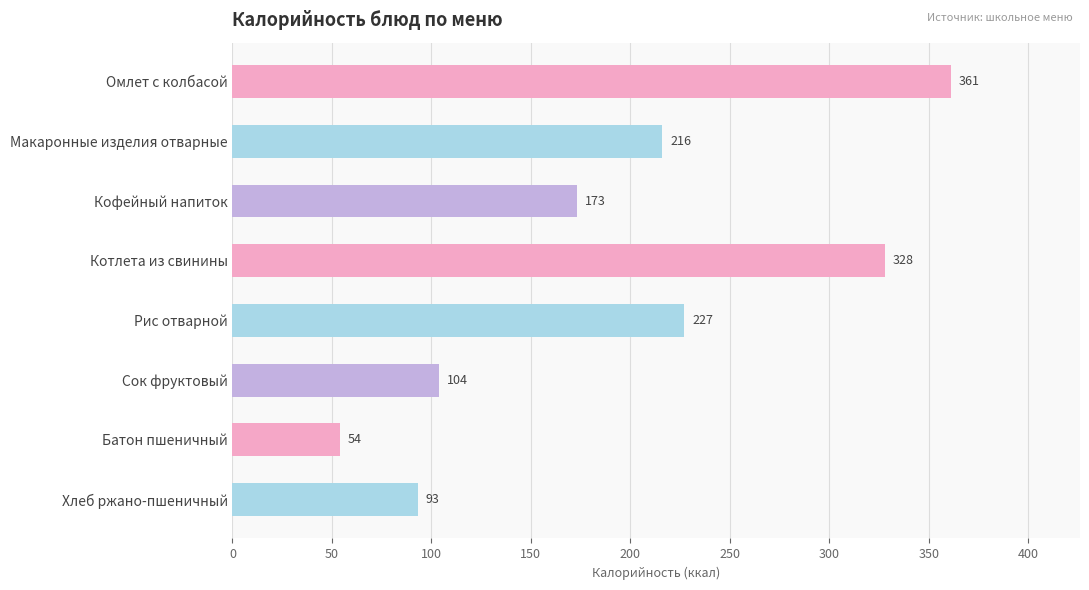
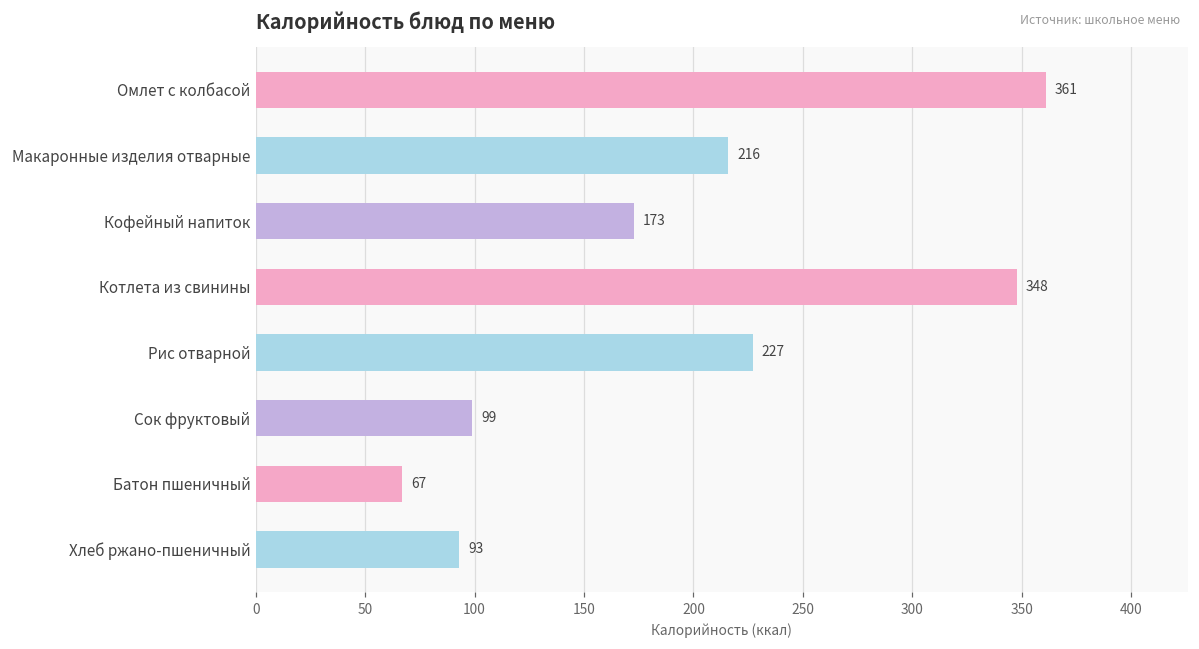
  {
    "Омлет с колбасой": 361,
    "Макаронные изделия отварные": 216,
    "Кофейный напиток": 173,
-   "Котлета из свинины": 328,
+   "Котлета из свинины": 348,
    "Рис отварной": 227,
-   "Сок фруктовый": 104,
-   "Батон пшеничный": 54,
+   "Сок фруктовый": 99,
+   "Батон пшеничный": 67,
    "Хлеб ржано-пшеничный": 93
  }
